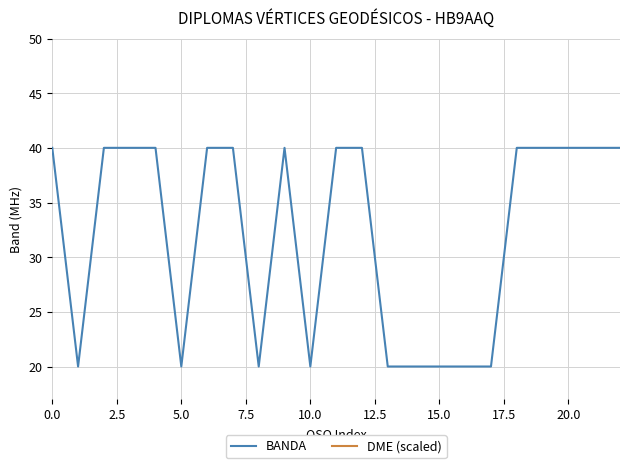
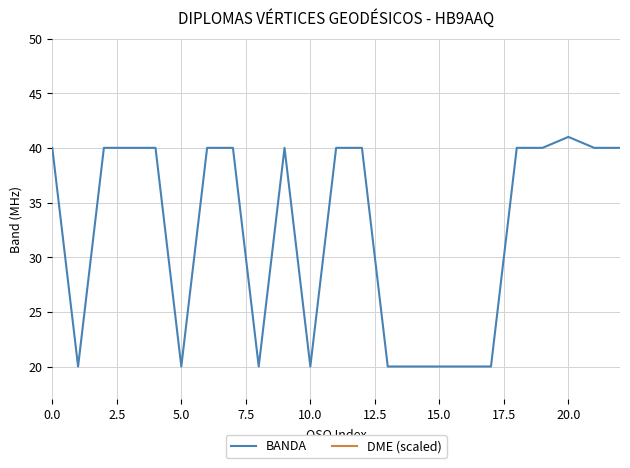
  {
    "BANDA": {
      "0.0": 40,
      "5.0": 20,
      "10.0": 20,
      "15.0": 20,
-     "20.0": 40
+     "20.0": 41
    }
  }
